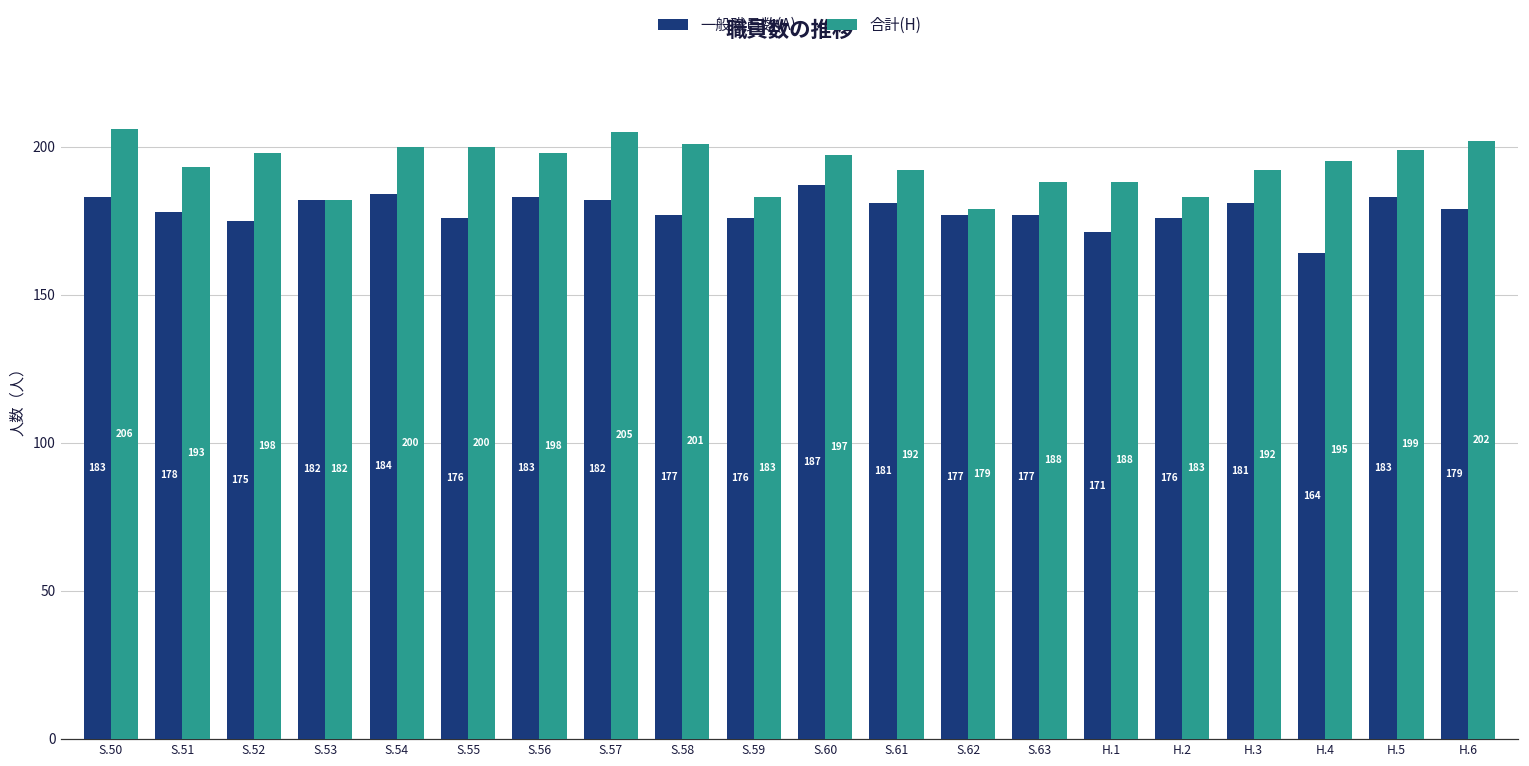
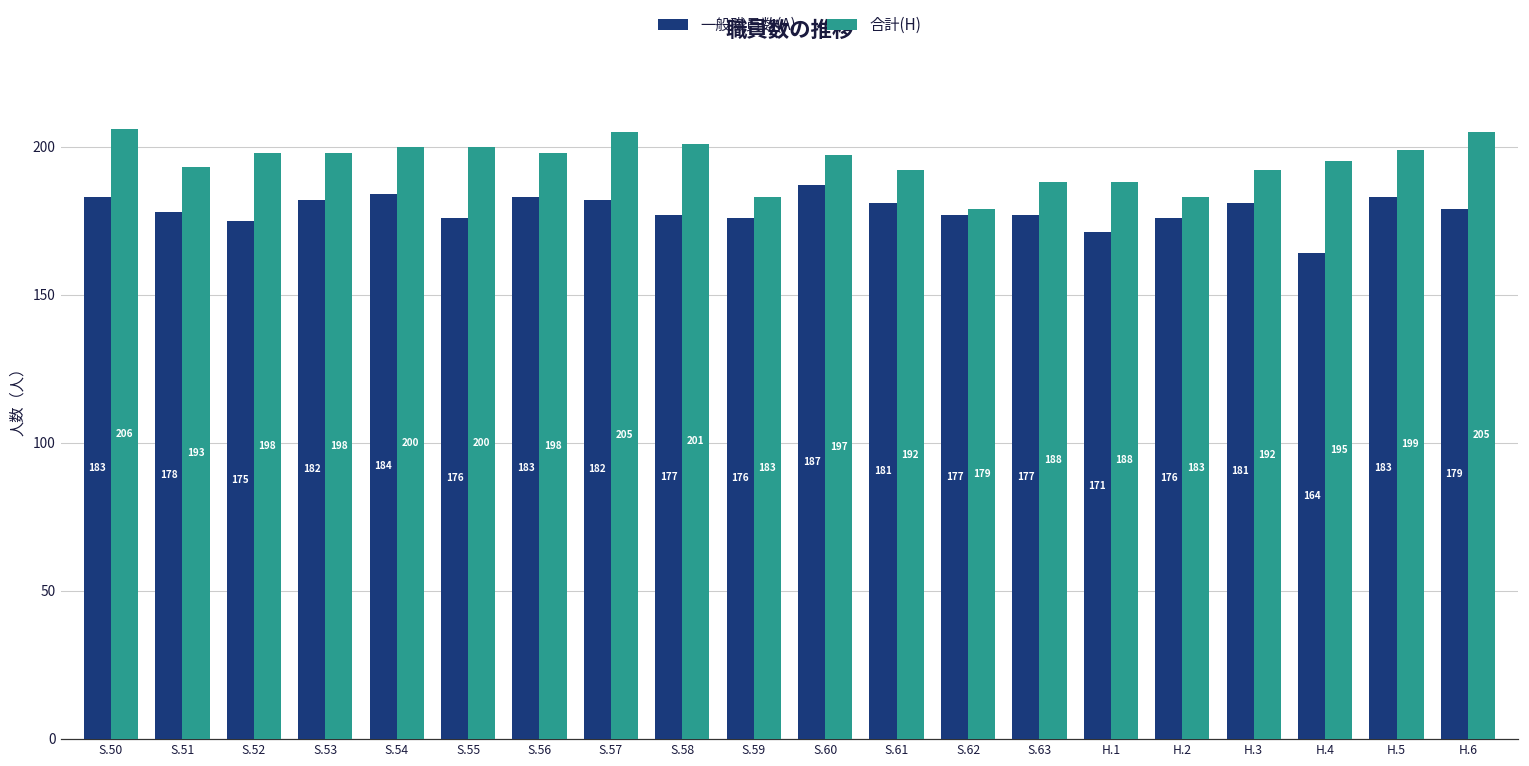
  {
    "一般職員数(A)": {
      "S.50": 183,
      "S.51": 178,
      "S.52": 175,
      "S.53": 182,
      "S.54": 184,
      "S.55": 176,
      "S.56": 183,
      "S.57": 182,
      "S.58": 177,
      "S.59": 176,
      "S.60": 187,
      "S.61": 181,
      "S.62": 177,
      "S.63": 177,
      "H.1": 171,
      "H.2": 176,
      "H.3": 181,
      "H.4": 164,
      "H.5": 183,
      "H.6": 179
    },
    "合計(H)": {
      "S.50": 206,
      "S.51": 193,
      "S.52": 198,
-     "S.53": 182,
+     "S.53": 198,
      "S.54": 200,
      "S.55": 200,
      "S.56": 198,
      "S.57": 205,
      "S.58": 201,
      "S.59": 183,
      "S.60": 197,
      "S.61": 192,
      "S.62": 179,
      "S.63": 188,
      "H.1": 188,
      "H.2": 183,
      "H.3": 192,
      "H.4": 195,
      "H.5": 199,
-     "H.6": 202
+     "H.6": 205
    }
  }
